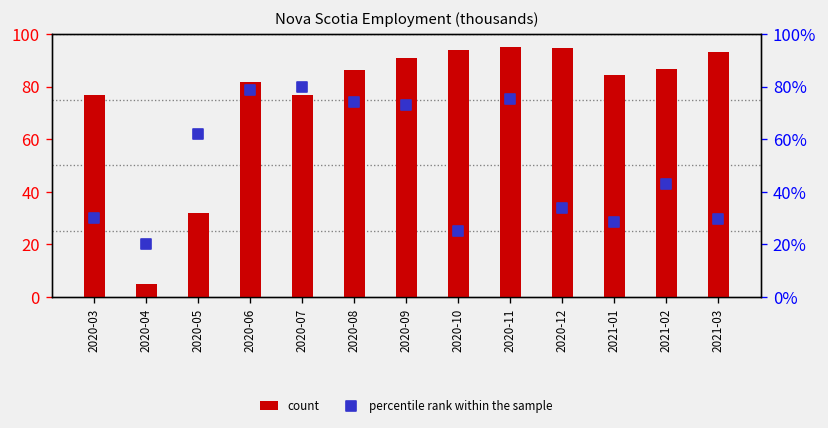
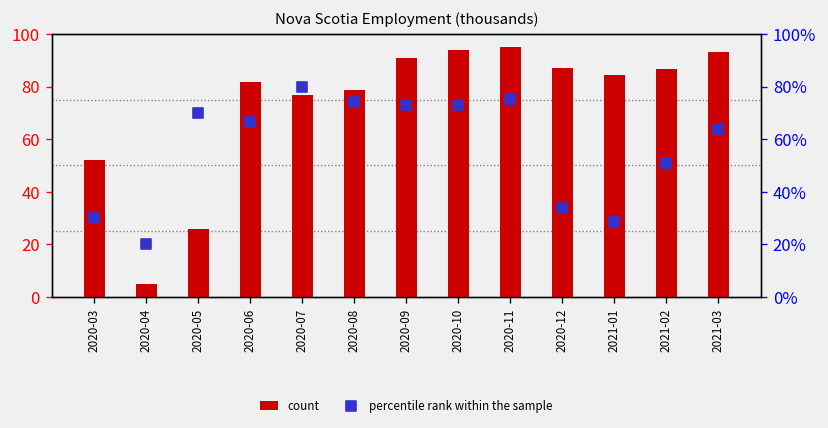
  {
    "count": {
-     "2020-03": "77",
+     "2020-03": "52",
      "2020-04": "5",
-     "2020-05": "32",
+     "2020-05": "26",
      "2020-06": "82",
      "2020-07": "77",
-     "2020-08": "86",
+     "2020-08": "79",
      "2020-09": "91",
      "2020-10": "94",
      "2020-11": "95",
-     "2020-12": "95",
+     "2020-12": "87",
      "2021-01": "84",
      "2021-02": "87",
      "2021-03": "93"
    },
    "percentile rank within the sample": {
-     "2020-05": "62%",
-     "2020-06": "79%",
-     "2020-10": "25%",
-     "2021-02": "43%",
-     "2021-03": "30%"
+     "2020-05": "70%",
+     "2020-06": "67%",
+     "2020-10": "73%",
+     "2021-02": "51%",
+     "2021-03": "64%"
    }
  }
